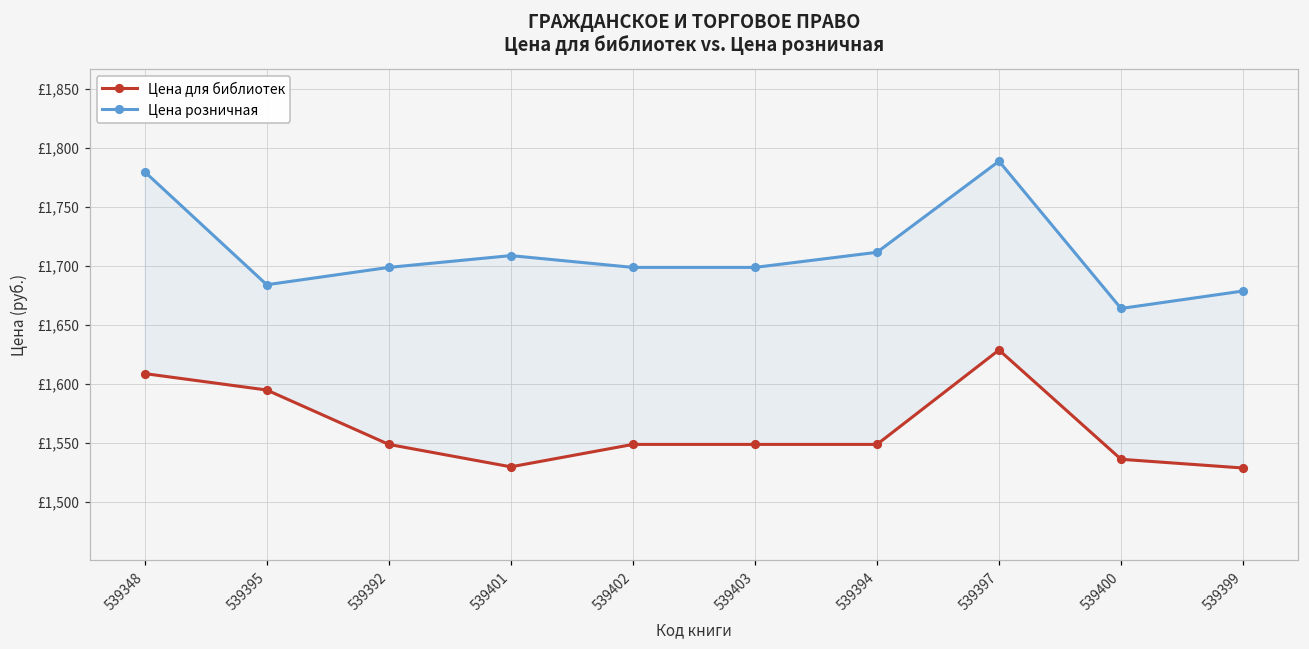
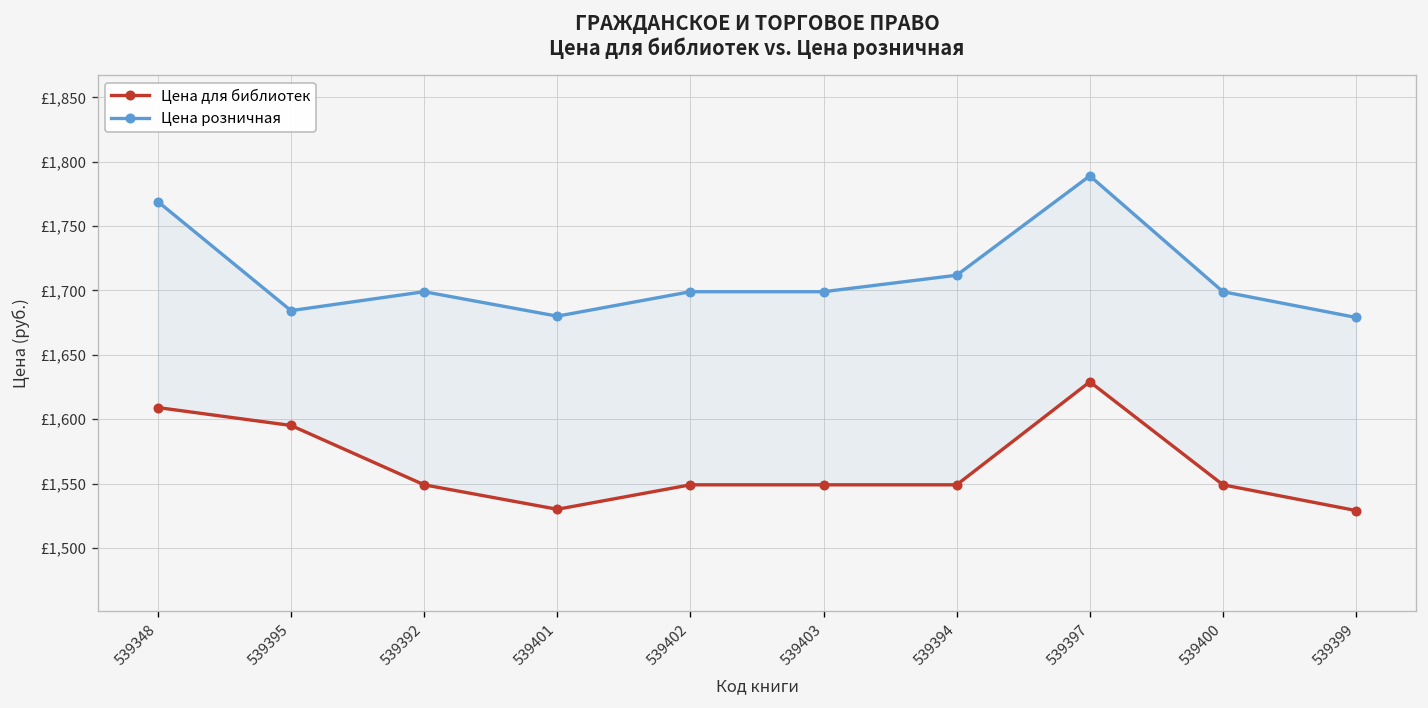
  {
    "Цена для библиотек": {
      "539348": "£1,609",
      "539395": "£1,595",
      "539392": "£1,549",
      "539401": "£1,530",
      "539402": "£1,549",
      "539403": "£1,549",
      "539394": "£1,549",
      "539397": "£1,629",
-     "539400": "£1,536",
+     "539400": "£1,549",
      "539399": "£1,529"
    },
    "Цена розничная": {
-     "539348": "£1,780",
+     "539348": "£1,769",
      "539395": "£1,684",
      "539392": "£1,699",
-     "539401": "£1,709",
+     "539401": "£1,680",
      "539402": "£1,699",
      "539403": "£1,699",
      "539394": "£1,712",
      "539397": "£1,789",
-     "539400": "£1,664",
+     "539400": "£1,699",
      "539399": "£1,679"
    }
  }
